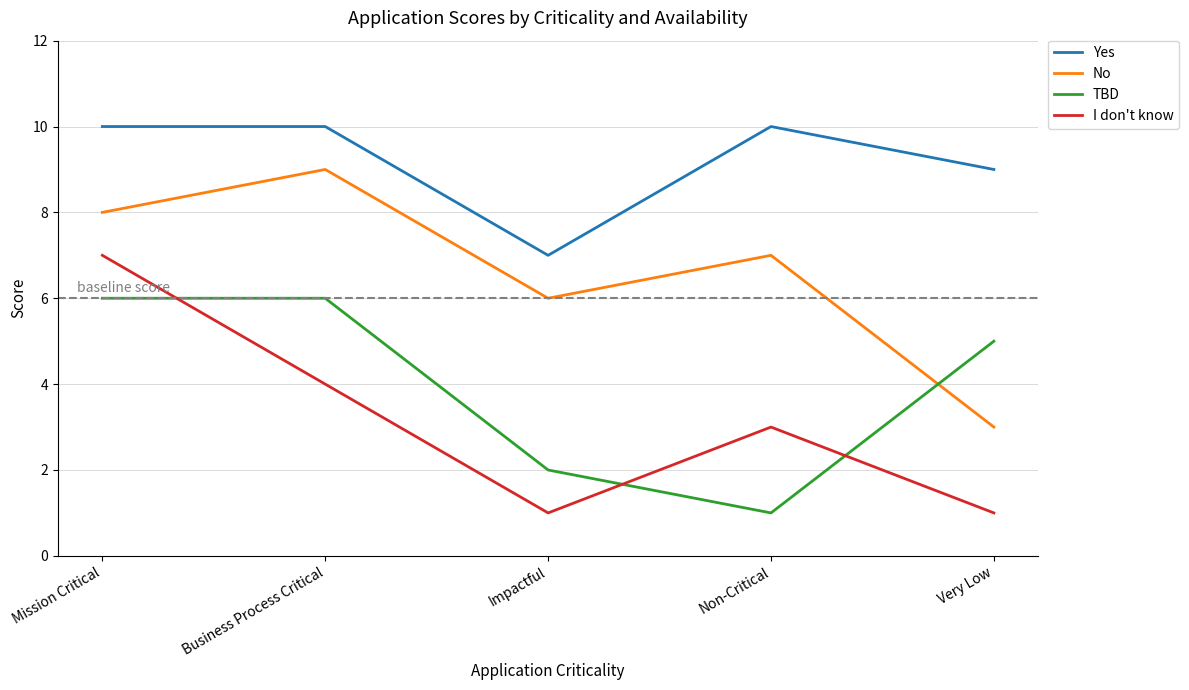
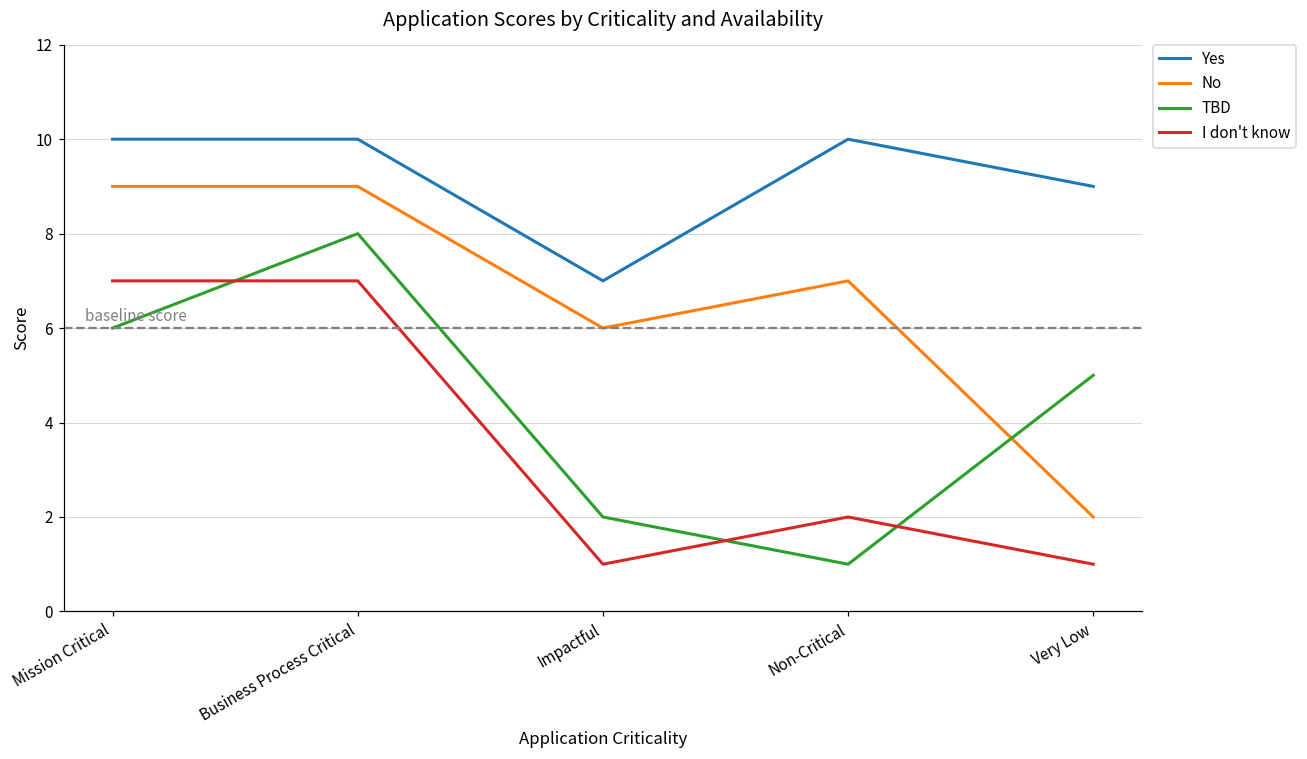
  {
    "Yes": {
      "Mission Critical": 10,
      "Business Process Critical": 10,
      "Impactful": 7,
      "Non-Critical": 10,
      "Very Low": 9
    },
    "No": {
-     "Mission Critical": 8,
+     "Mission Critical": 9,
      "Business Process Critical": 9,
      "Impactful": 6,
      "Non-Critical": 7,
-     "Very Low": 3
+     "Very Low": 2
    },
    "TBD": {
      "Mission Critical": 6,
-     "Business Process Critical": 6,
+     "Business Process Critical": 8,
      "Impactful": 2,
      "Non-Critical": 1,
      "Very Low": 5
    },
    "I don't know": {
      "Mission Critical": 7,
-     "Business Process Critical": 4,
+     "Business Process Critical": 7,
      "Impactful": 1,
-     "Non-Critical": 3,
+     "Non-Critical": 2,
      "Very Low": 1
    }
  }
